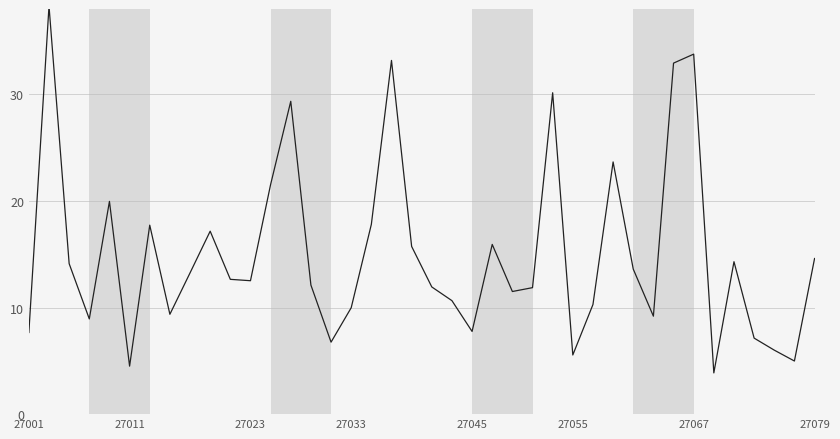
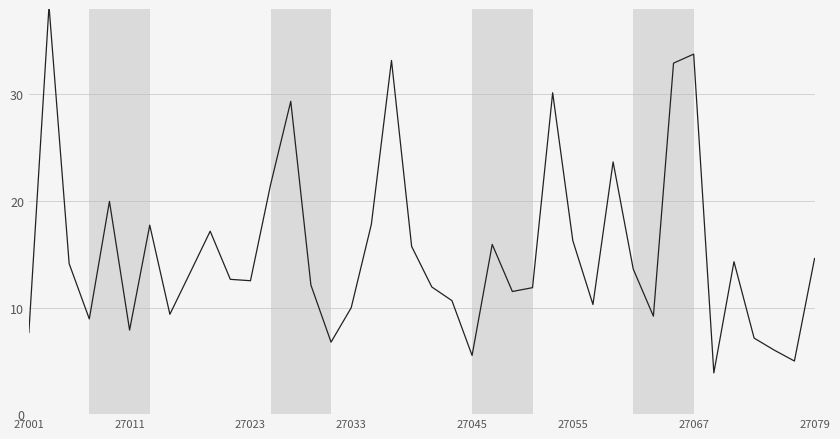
  {
    "27001": 7.7,
-   "27011": 4.5,
+   "27011": 7.9,
    "27023": 12.5,
    "27033": 10.0,
-   "27045": 7.8,
-   "27055": 5.5,
+   "27045": 5.5,
+   "27055": 16.3,
    "27067": 33.8,
    "27079": 14.6
  }
